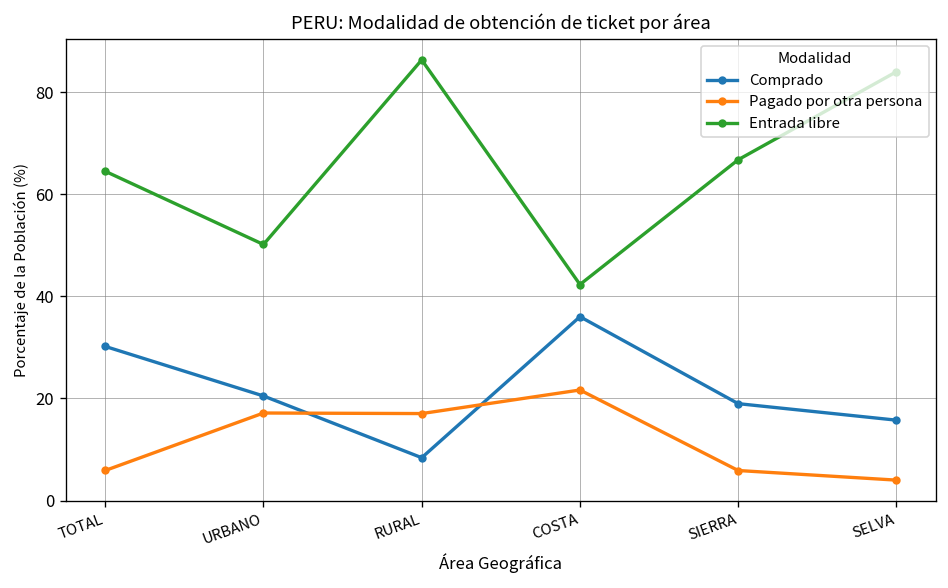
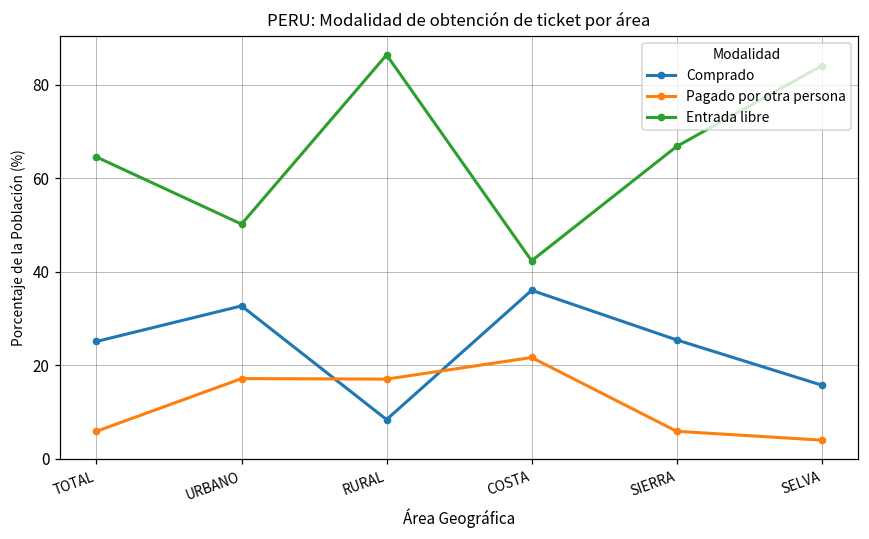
  {
    "Comprado": {
-     "TOTAL": 30,
-     "URBANO": 20,
+     "TOTAL": 25,
+     "URBANO": 33,
      "RURAL": 8,
      "COSTA": 36,
-     "SIERRA": 19,
+     "SIERRA": 25,
      "SELVA": 16
    },
    "Pagado por otra persona": {
      "TOTAL": 6,
      "URBANO": 17,
      "RURAL": 17,
      "COSTA": 22,
      "SIERRA": 6,
      "SELVA": 4
    },
    "Entrada libre": {
      "TOTAL": 65,
      "URBANO": 50,
      "RURAL": 86,
      "COSTA": 42,
      "SIERRA": 67
    }
  }
